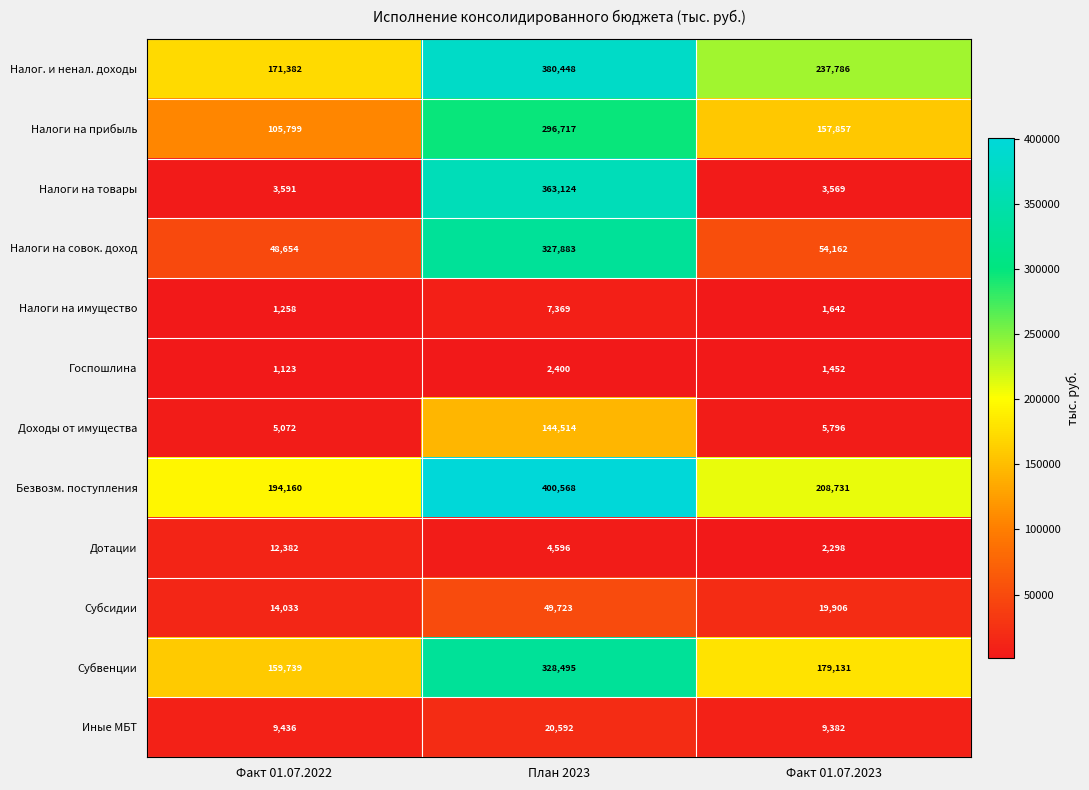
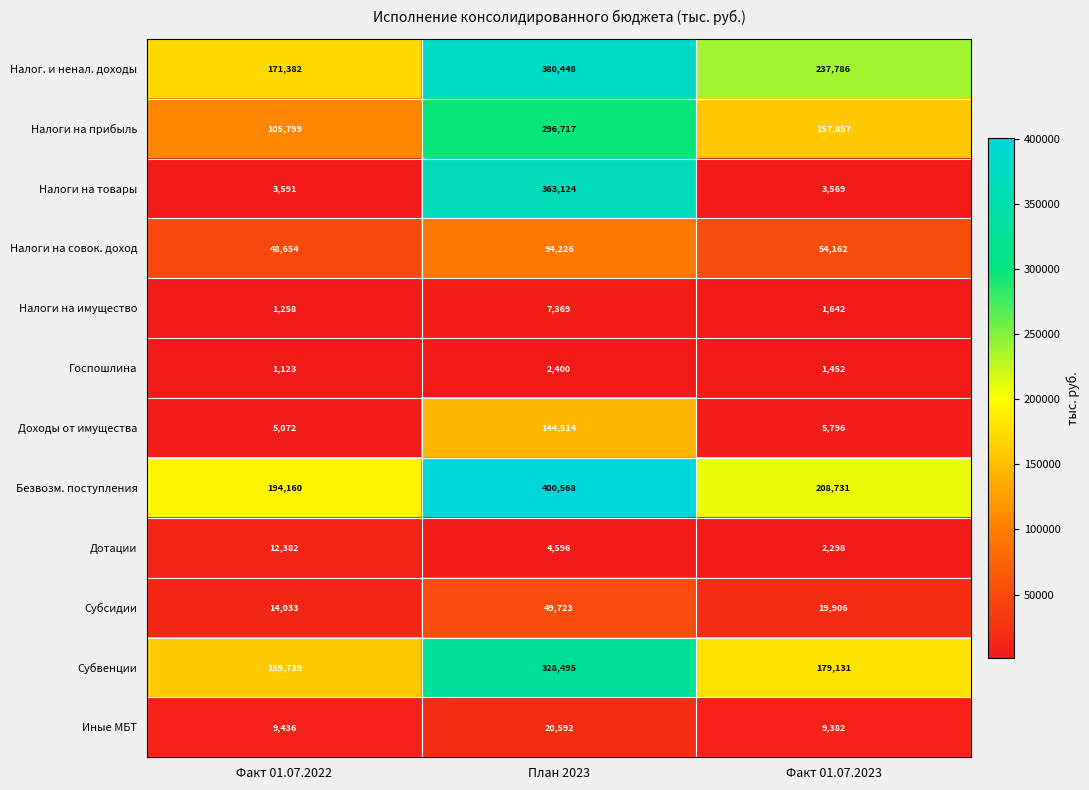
  {
    "Налог. и ненал. доходы": {
      "Факт 01.07.2022": "171,382",
      "План 2023": "380,448",
      "Факт 01.07.2023": "237,786"
    },
    "Налоги на прибыль": {
      "Факт 01.07.2022": "105,799",
      "План 2023": "296,717",
      "Факт 01.07.2023": "157,857"
    },
    "Налоги на товары": {
      "Факт 01.07.2022": "3,591",
      "План 2023": "363,124",
      "Факт 01.07.2023": "3,569"
    },
    "Налоги на совок. доход": {
      "Факт 01.07.2022": "48,654",
-     "План 2023": "327,883",
+     "План 2023": "94,226",
      "Факт 01.07.2023": "54,162"
    },
    "Налоги на имущество": {
      "Факт 01.07.2022": "1,258",
      "План 2023": "7,369",
      "Факт 01.07.2023": "1,642"
    },
    "Госпошлина": {
      "Факт 01.07.2022": "1,123",
      "План 2023": "2,400",
      "Факт 01.07.2023": "1,452"
    },
    "Доходы от имущества": {
      "Факт 01.07.2022": "5,072",
      "План 2023": "144,514",
      "Факт 01.07.2023": "5,796"
    },
    "Безвозм. поступления": {
      "Факт 01.07.2022": "194,160",
      "План 2023": "400,568",
      "Факт 01.07.2023": "208,731"
    },
    "Дотации": {
      "Факт 01.07.2022": "12,382",
      "План 2023": "4,596",
      "Факт 01.07.2023": "2,298"
    },
    "Субсидии": {
      "Факт 01.07.2022": "14,033",
      "План 2023": "49,723",
      "Факт 01.07.2023": "19,906"
    },
    "Субвенции": {
      "Факт 01.07.2022": "159,739",
      "План 2023": "328,495",
      "Факт 01.07.2023": "179,131"
    },
    "Иные МБТ": {
      "Факт 01.07.2022": "9,436",
      "План 2023": "20,592",
      "Факт 01.07.2023": "9,382"
    }
  }
